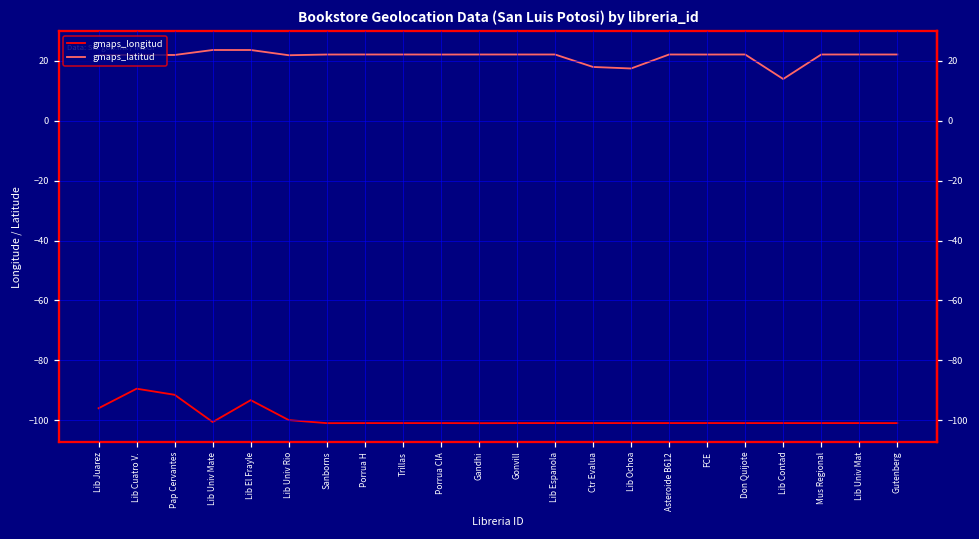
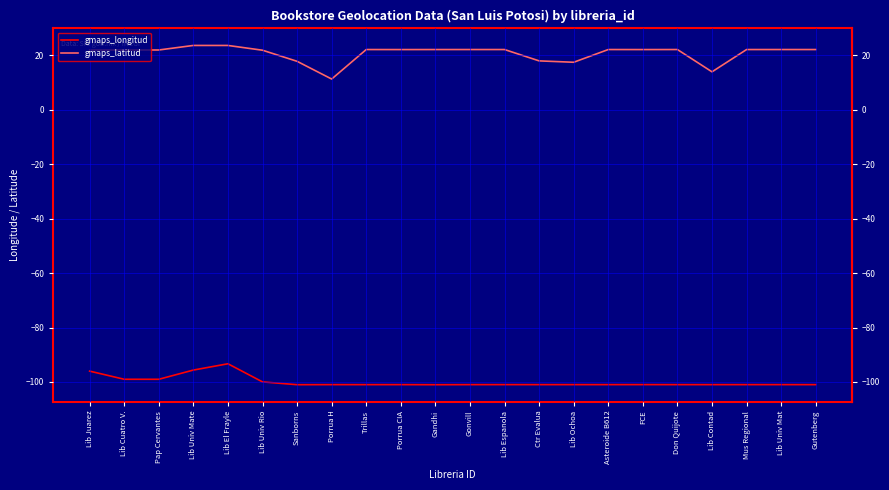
  {
    "gmaps_longitud": {
      "Lib Juarez": -96,
-     "Lib Cuatro V.": -89,
-     "Pap Cervantes": -92,
-     "Lib Univ Mate": -101,
+     "Lib Cuatro V.": -99,
+     "Pap Cervantes": -99,
+     "Lib Univ Mate": -96,
      "Lib El Frayle": -93,
      "Lib Univ Rio": -100,
      "Sanborns": -101,
      "Porrua H": -101,
      "Trillas": -101,
      "Porrua CIA": -101,
      "Gandhi": -101,
      "Gonvill": -101,
      "Lib Espanola": -101,
      "Ctr Evalua": -101,
      "Lib Ochoa": -101,
      "Asteroide B612": -101,
      "FCE": -101,
      "Don Quijote": -101,
      "Lib Contad": -101,
      "Mus Regional": -101,
      "Lib Univ Mat": -101,
      "Gutenberg": -101
    },
    "gmaps_latitud": {
      "Pap Cervantes": 22,
      "Lib Univ Mate": 24,
      "Lib El Frayle": 24,
      "Lib Univ Rio": 22,
-     "Sanborns": 22,
-     "Porrua H": 22,
+     "Sanborns": 18,
+     "Porrua H": 11,
      "Trillas": 22,
      "Porrua CIA": 22,
      "Gandhi": 22,
      "Gonvill": 22,
      "Lib Espanola": 22,
      "Ctr Evalua": 18,
      "Lib Ochoa": 17,
      "Asteroide B612": 22,
      "FCE": 22,
      "Don Quijote": 22,
      "Lib Contad": 14,
      "Mus Regional": 22,
      "Lib Univ Mat": 22,
      "Gutenberg": 22
    }
  }
